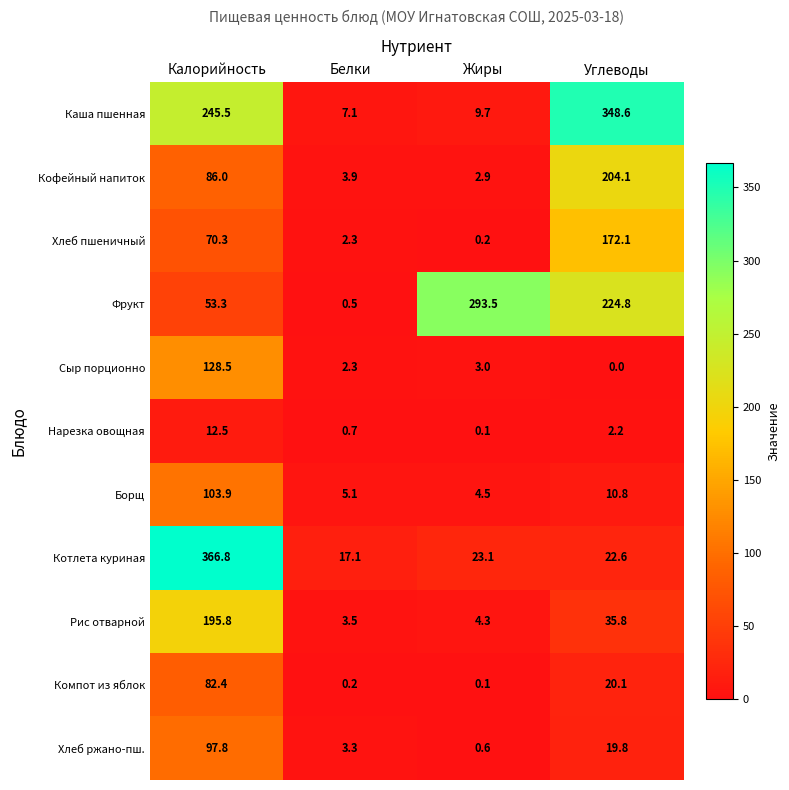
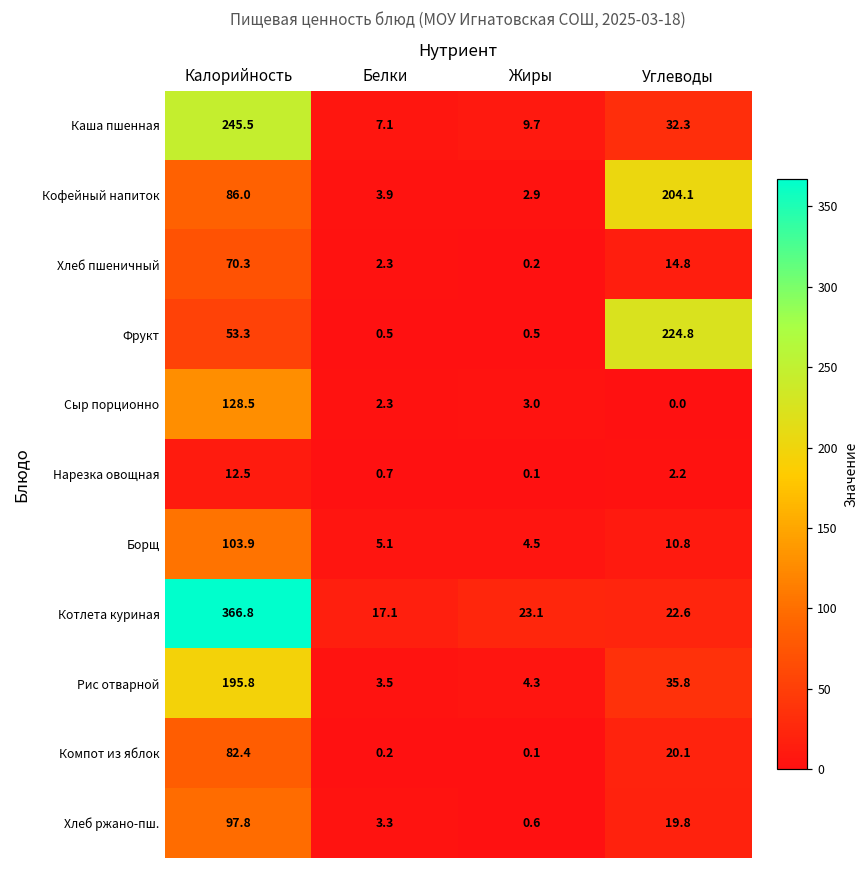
  {
    "Каша пшенная": {
      "Калорийность": 245.5,
      "Белки": 7.1,
      "Жиры": 9.7,
-     "Углеводы": 348.6
+     "Углеводы": 32.3
    },
    "Кофейный напиток": {
      "Калорийность": 86.0,
      "Белки": 3.9,
      "Жиры": 2.9,
      "Углеводы": 204.1
    },
    "Хлеб пшеничный": {
      "Калорийность": 70.3,
      "Белки": 2.3,
      "Жиры": 0.2,
-     "Углеводы": 172.1
+     "Углеводы": 14.8
    },
    "Фрукт": {
      "Калорийность": 53.3,
      "Белки": 0.5,
-     "Жиры": 293.5,
+     "Жиры": 0.5,
      "Углеводы": 224.8
    },
    "Сыр порционно": {
      "Калорийность": 128.5,
      "Белки": 2.3,
      "Жиры": 3.0,
      "Углеводы": 0.0
    },
    "Нарезка овощная": {
      "Калорийность": 12.5,
      "Белки": 0.7,
      "Жиры": 0.1,
      "Углеводы": 2.2
    },
    "Борщ": {
      "Калорийность": 103.9,
      "Белки": 5.1,
      "Жиры": 4.5,
      "Углеводы": 10.8
    },
    "Котлета куриная": {
      "Калорийность": 366.8,
      "Белки": 17.1,
      "Жиры": 23.1,
      "Углеводы": 22.6
    },
    "Рис отварной": {
      "Калорийность": 195.8,
      "Белки": 3.5,
      "Жиры": 4.3,
      "Углеводы": 35.8
    },
    "Компот из яблок": {
      "Калорийность": 82.4,
      "Белки": 0.2,
      "Жиры": 0.1,
      "Углеводы": 20.1
    },
    "Хлеб ржано-пш.": {
      "Калорийность": 97.8,
      "Белки": 3.3,
      "Жиры": 0.6,
      "Углеводы": 19.8
    }
  }
